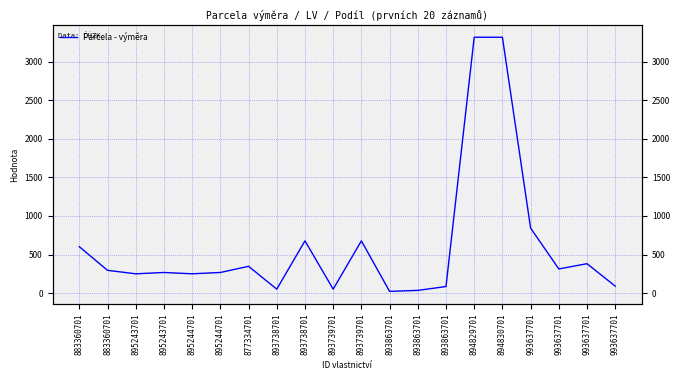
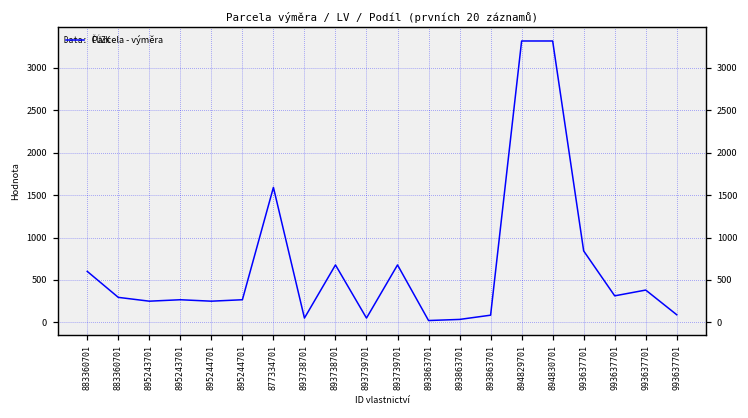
  {
-   "877334701": 300,
+   "877334701": 1600,
    "894829701": 3300,
    "894830701": 3300
  }
